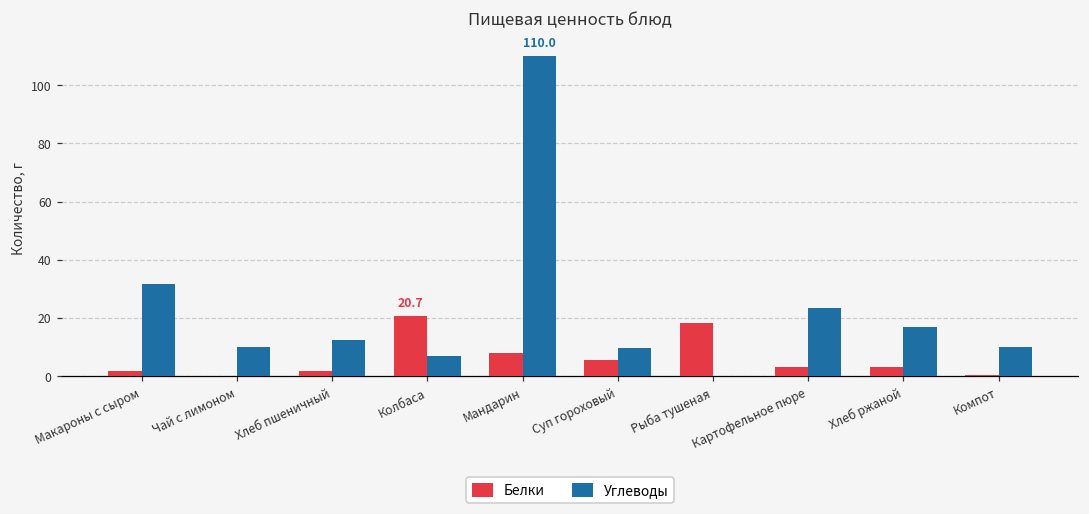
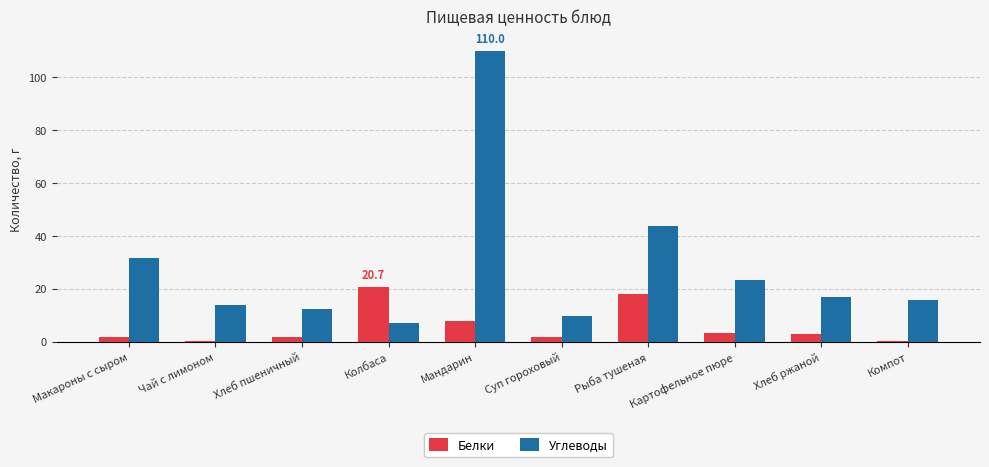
  {
    "Белки": {
      "Макароны с сыром": 2,
      "Хлеб пшеничный": 2,
      "Мандарин": 8,
-     "Суп гороховый": 6,
+     "Суп гороховый": 2,
      "Рыба тушеная": 18,
      "Картофельное пюре": 3,
      "Хлеб ржаной": 3
    },
    "Углеводы": {
      "Макароны с сыром": 32,
-     "Чай с лимоном": 10,
+     "Чай с лимоном": 14,
      "Хлеб пшеничный": 12,
      "Колбаса": 7,
      "Суп гороховый": 10,
-     "Рыба тушеная": 0,
+     "Рыба тушеная": 44,
      "Картофельное пюре": 23,
      "Хлеб ржаной": 17,
-     "Компот": 10
+     "Компот": 16
    }
  }
